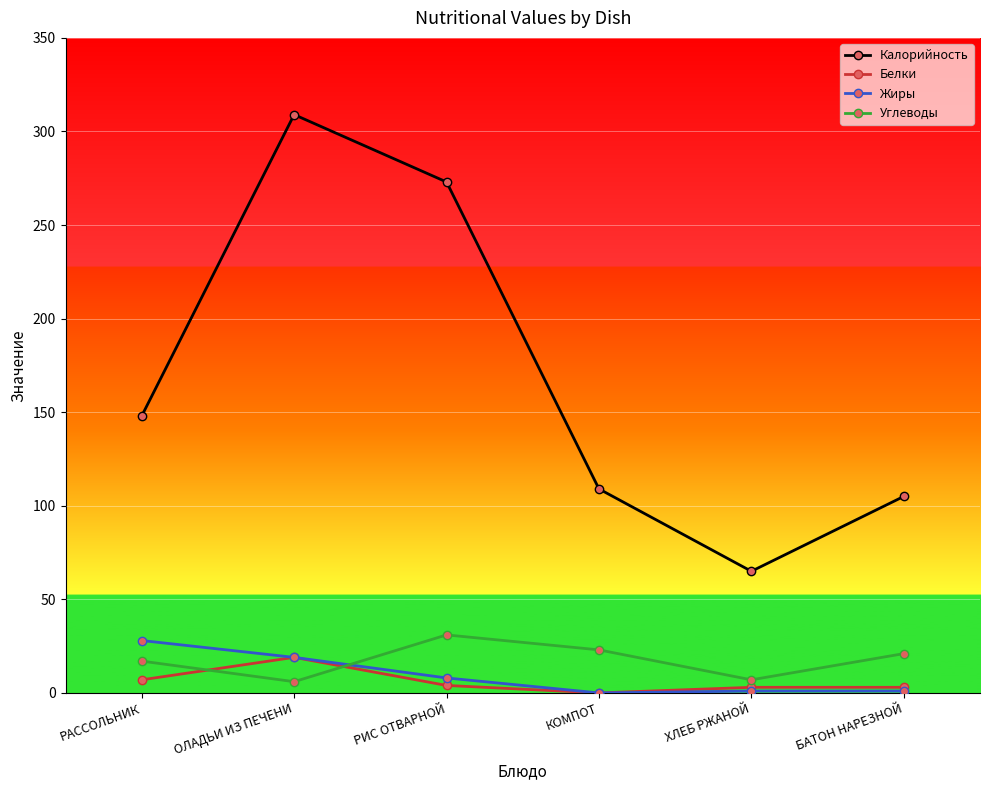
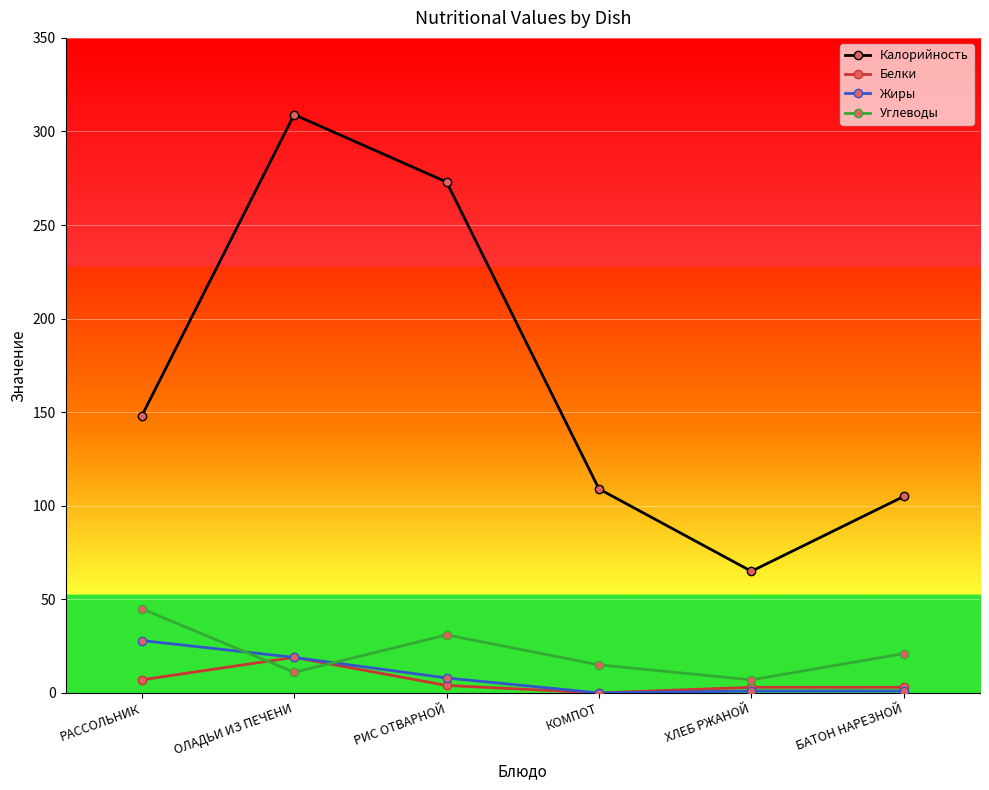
  {
    "Калорийность": {
      "РАССОЛЬНИК": 148,
      "ОЛАДЬИ ИЗ ПЕЧЕНИ": 309,
      "РИС ОТВАРНОЙ": 273,
      "КОМПОТ": 109,
      "ХЛЕБ РЖАНОЙ": 65,
      "БАТОН НАРЕЗНОЙ": 105
    },
    "Белки": {
      "РАССОЛЬНИК": 7,
      "РИС ОТВАРНОЙ": 4,
      "ХЛЕБ РЖАНОЙ": 3,
      "БАТОН НАРЕЗНОЙ": 3
    },
    "Жиры": {
      "РАССОЛЬНИК": 28,
      "РИС ОТВАРНОЙ": 8,
      "ХЛЕБ РЖАНОЙ": 1,
      "БАТОН НАРЕЗНОЙ": 1
    },
    "Углеводы": {
-     "РАССОЛЬНИК": 17,
-     "ОЛАДЬИ ИЗ ПЕЧЕНИ": 6,
+     "РАССОЛЬНИК": 45,
+     "ОЛАДЬИ ИЗ ПЕЧЕНИ": 11,
      "РИС ОТВАРНОЙ": 31,
-     "КОМПОТ": 23,
+     "КОМПОТ": 15,
      "ХЛЕБ РЖАНОЙ": 7,
      "БАТОН НАРЕЗНОЙ": 21
    }
  }
